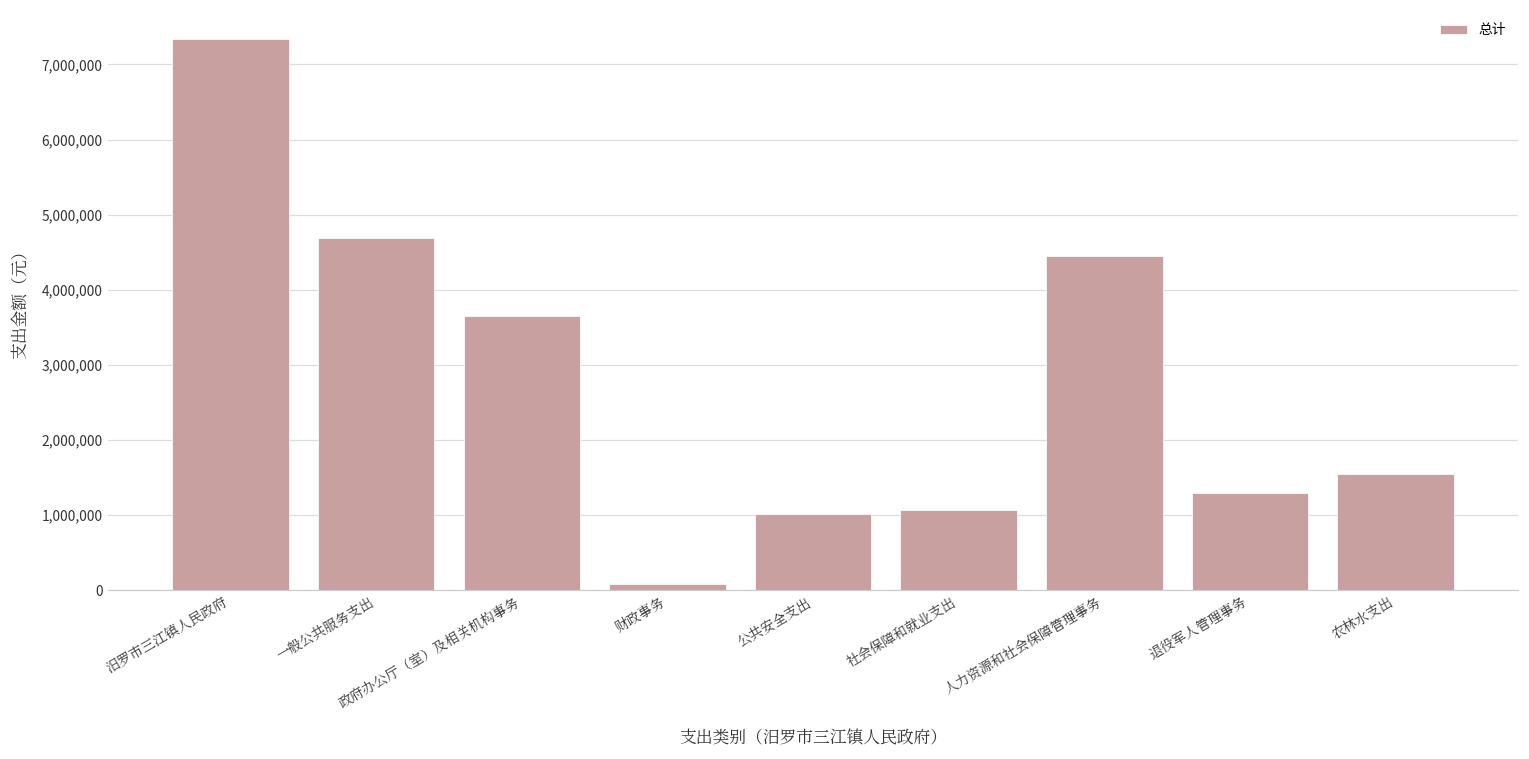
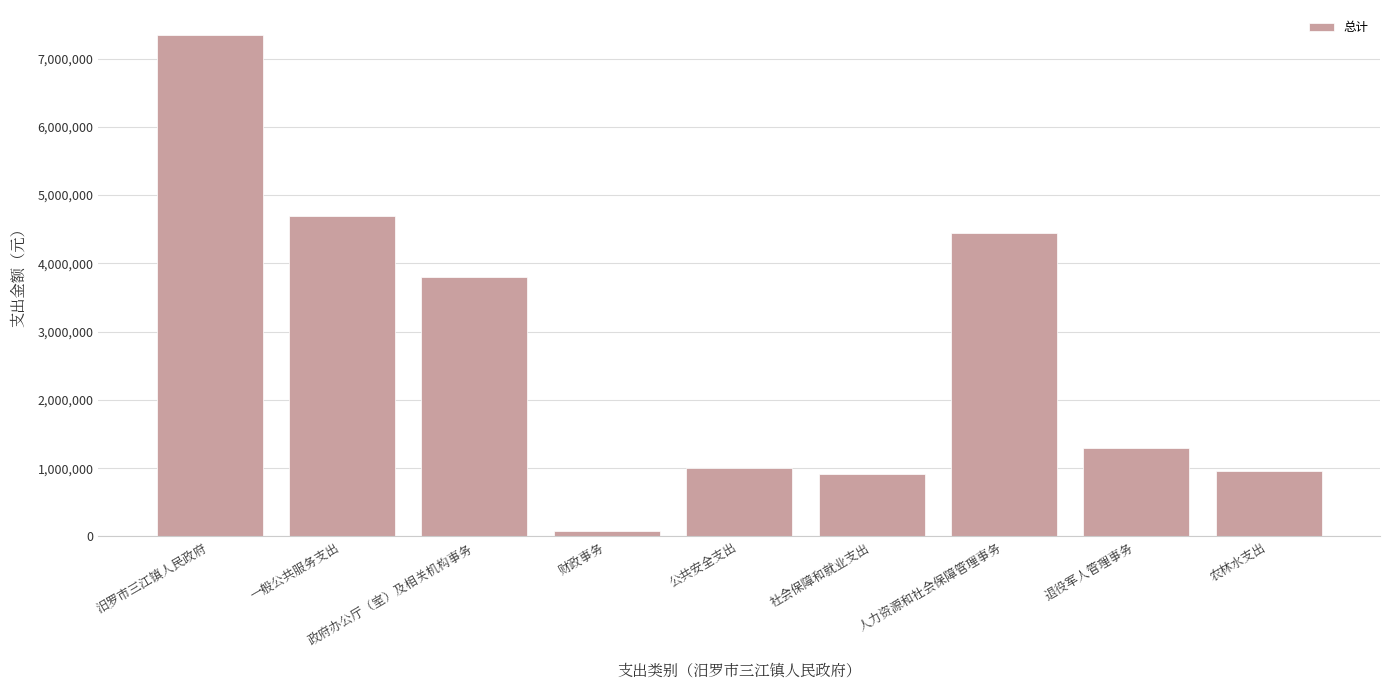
  {
    "汨罗市三江镇人民政府": "7,300,000",
    "一般公共服务支出": "4,700,000",
-   "政府办公厅（室）及相关机构事务": "3,600,000",
+   "政府办公厅（室）及相关机构事务": "3,800,000",
    "财政事务": "100,000",
    "公共安全支出": "1,000,000",
-   "社会保障和就业支出": "1,100,000",
+   "社会保障和就业支出": "900,000",
    "人力资源和社会保障管理事务": "4,400,000",
    "退役军人管理事务": "1,300,000",
-   "农林水支出": "1,500,000"
+   "农林水支出": "1,000,000"
  }
